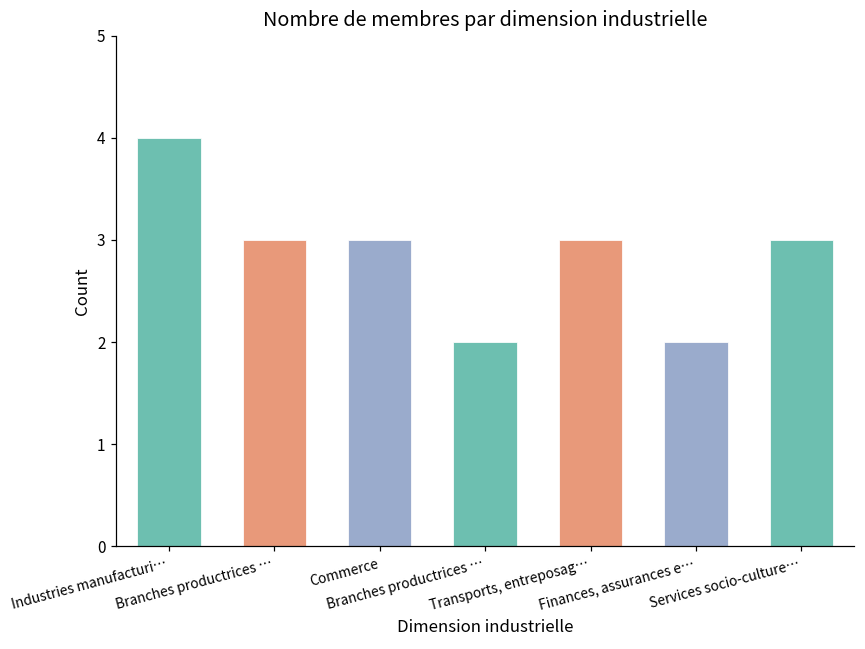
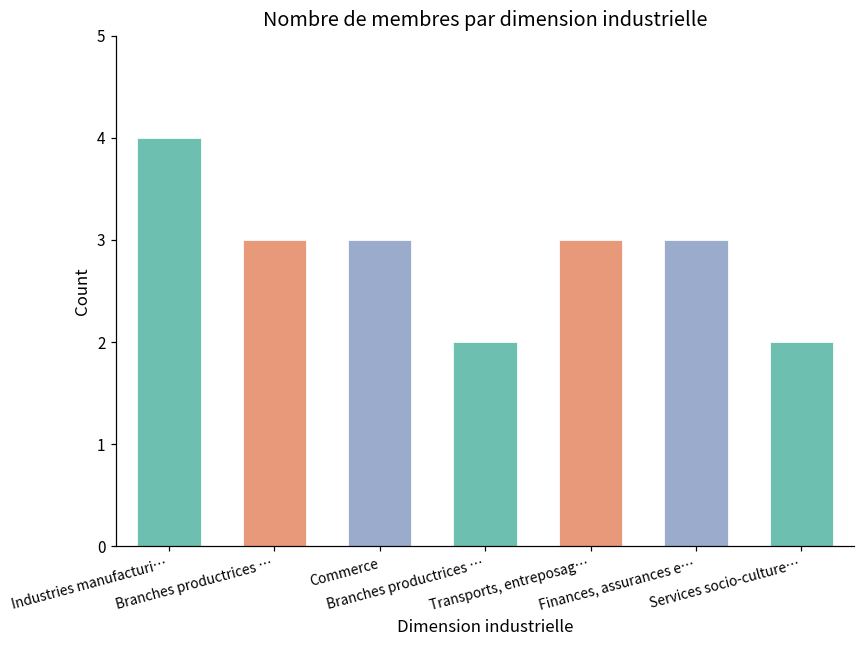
  {
    "Industries manufacturi…": 4,
    "Commerce": 3,
    "Transports, entreposag…": 3,
-   "Finances, assurances e…": 2,
-   "Services socio-culture…": 3
+   "Finances, assurances e…": 3,
+   "Services socio-culture…": 2
  }
